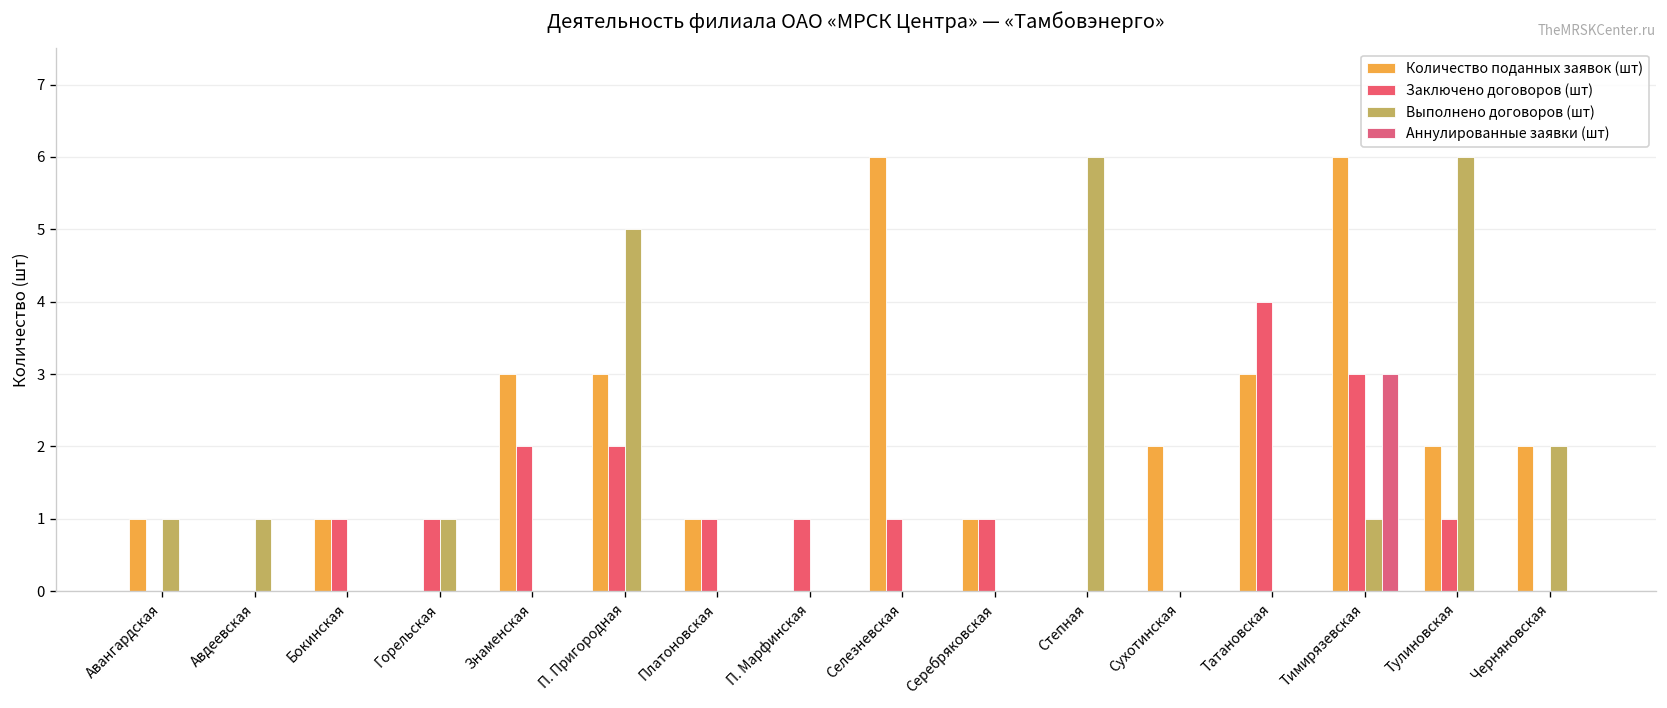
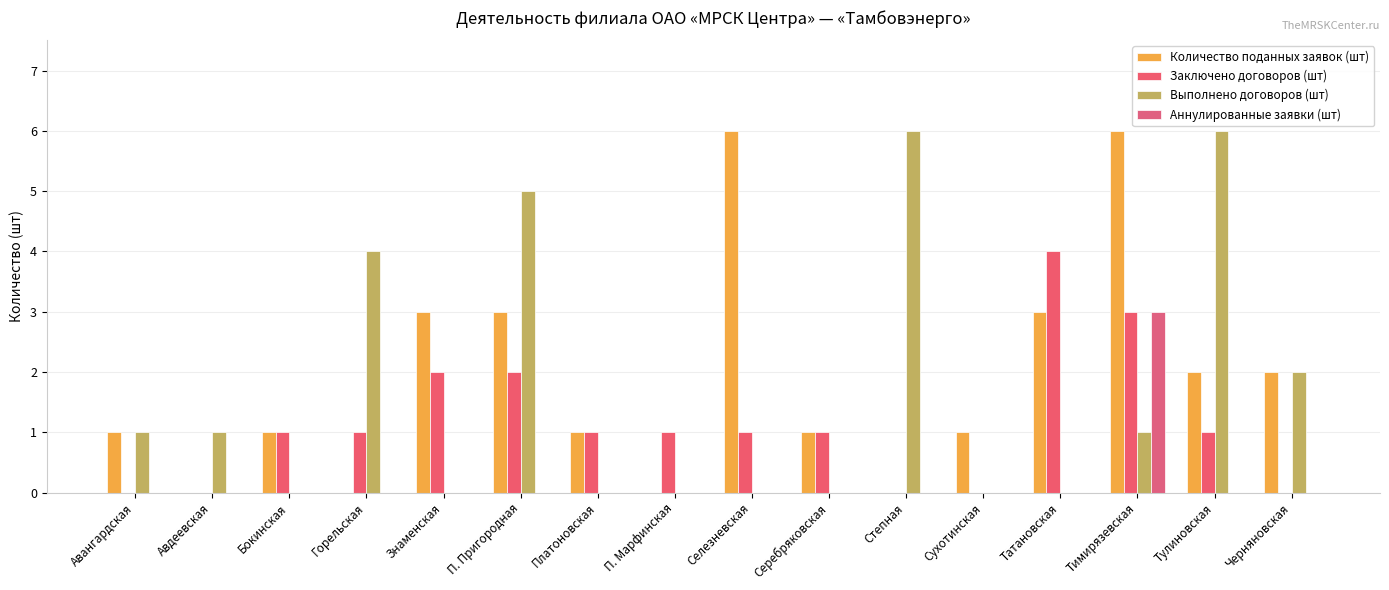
  {
    "Количество поданных заявок (шт)": {
      "Авангардская": 1,
      "Авдеевская": 0,
      "Бокинская": 1,
      "Горельская": 0,
      "Знаменская": 3,
      "П. Пригородная": 3,
      "Платоновская": 1,
      "П. Марфинская": 0,
      "Селезневская": 6,
      "Серебряковская": 1,
      "Степная": 0,
-     "Сухотинская": 2,
+     "Сухотинская": 1,
      "Татановская": 3,
      "Тимирязевская": 6,
      "Тулиновская": 2,
      "Черняновская": 2
    },
    "Выполнено договоров (шт)": {
      "Авангардская": 1,
      "Авдеевская": 1,
      "Бокинская": 0,
-     "Горельская": 1,
+     "Горельская": 4,
      "Знаменская": 0,
      "П. Пригородная": 5,
      "Платоновская": 0,
      "П. Марфинская": 0,
      "Селезневская": 0,
      "Серебряковская": 0,
      "Степная": 6,
      "Сухотинская": 0,
      "Татановская": 0,
      "Тимирязевская": 1,
      "Тулиновская": 6,
      "Черняновская": 2
    }
  }
